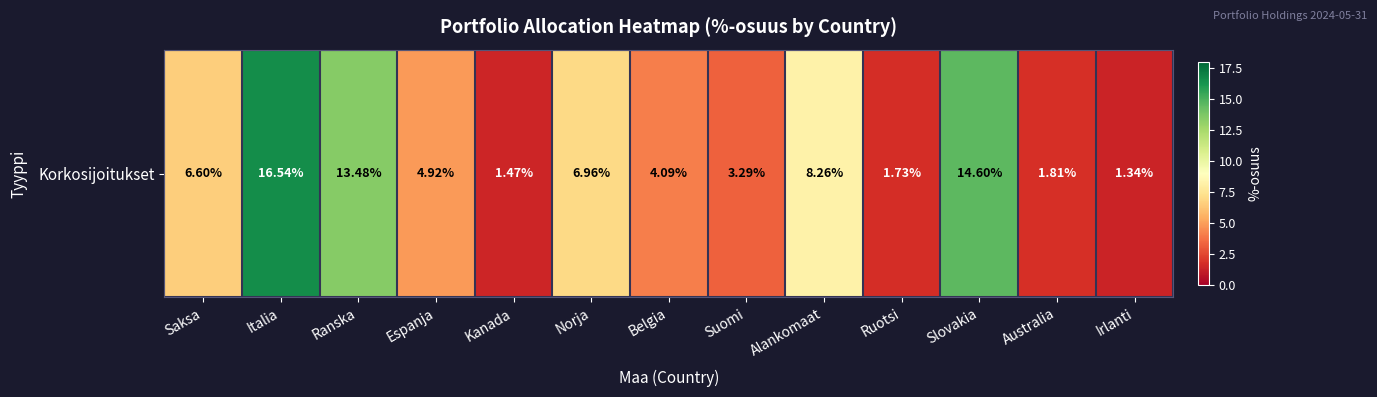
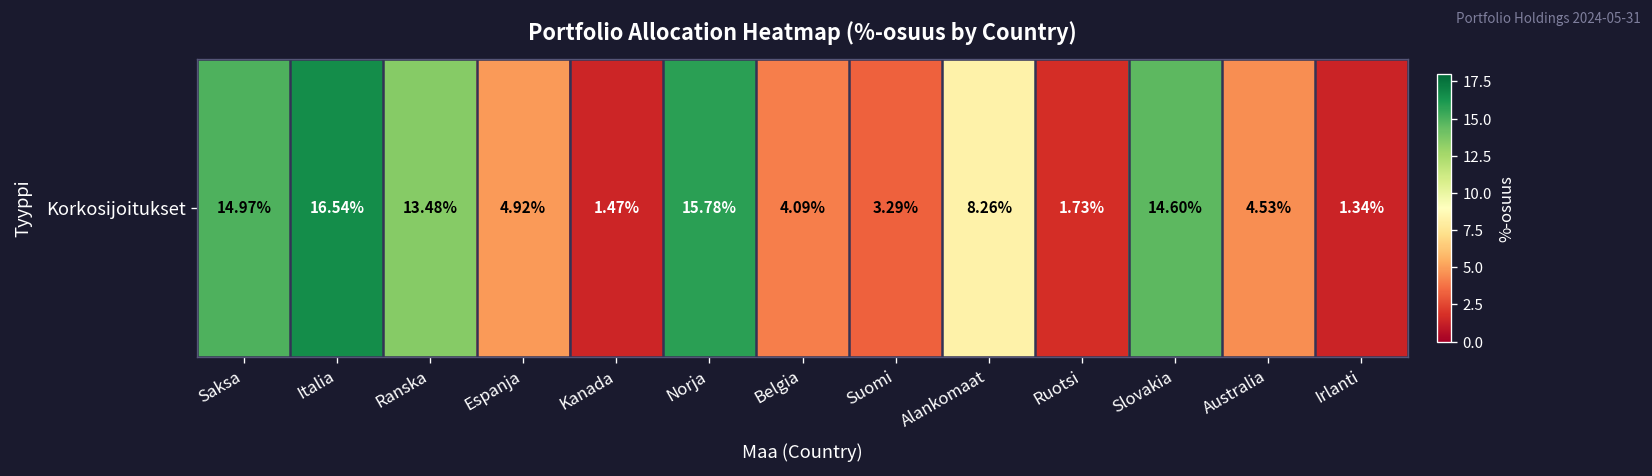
  {
    "Korkosijoitukset": {
-     "Saksa": "6.60%",
+     "Saksa": "14.97%",
      "Italia": "16.54%",
      "Ranska": "13.48%",
      "Espanja": "4.92%",
      "Kanada": "1.47%",
-     "Norja": "6.96%",
+     "Norja": "15.78%",
      "Belgia": "4.09%",
      "Suomi": "3.29%",
      "Alankomaat": "8.26%",
      "Ruotsi": "1.73%",
      "Slovakia": "14.60%",
-     "Australia": "1.81%",
+     "Australia": "4.53%",
      "Irlanti": "1.34%"
    }
  }
